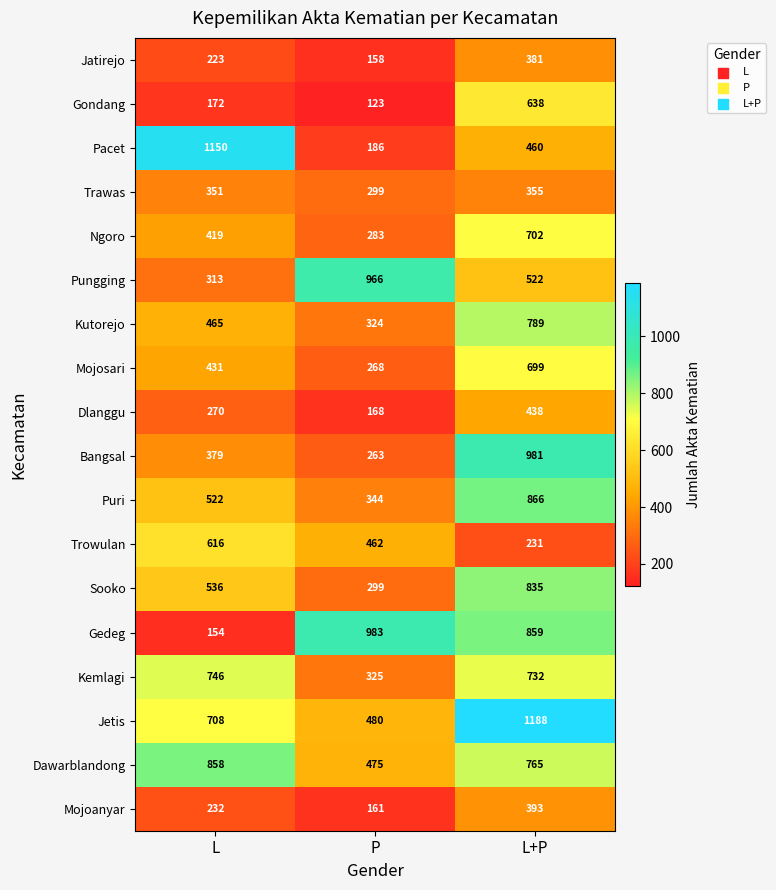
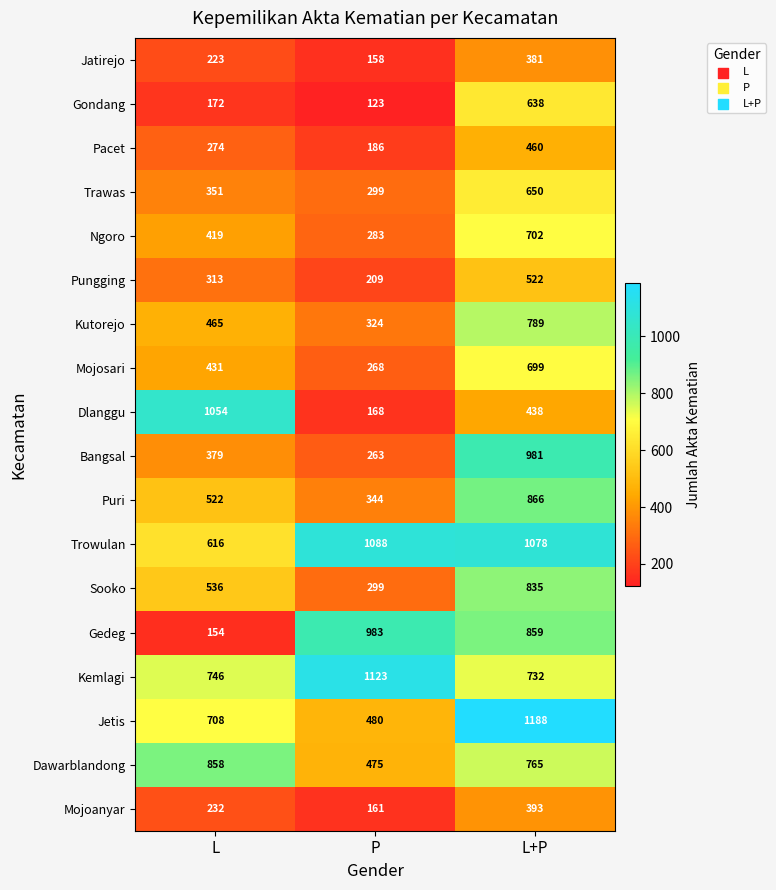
  {
    "Jatirejo": {
      "L": 223,
      "P": 158,
      "L+P": 381
    },
    "Gondang": {
      "L": 172,
      "P": 123,
      "L+P": 638
    },
    "Pacet": {
-     "L": 1150,
+     "L": 274,
      "P": 186,
      "L+P": 460
    },
    "Trawas": {
      "L": 351,
      "P": 299,
-     "L+P": 355
+     "L+P": 650
    },
    "Ngoro": {
      "L": 419,
      "P": 283,
      "L+P": 702
    },
    "Pungging": {
      "L": 313,
-     "P": 966,
+     "P": 209,
      "L+P": 522
    },
    "Kutorejo": {
      "L": 465,
      "P": 324,
      "L+P": 789
    },
    "Mojosari": {
      "L": 431,
      "P": 268,
      "L+P": 699
    },
    "Dlanggu": {
-     "L": 270,
+     "L": 1054,
      "P": 168,
      "L+P": 438
    },
    "Bangsal": {
      "L": 379,
      "P": 263,
      "L+P": 981
    },
    "Puri": {
      "L": 522,
      "P": 344,
      "L+P": 866
    },
    "Trowulan": {
      "L": 616,
-     "P": 462,
-     "L+P": 231
+     "P": 1088,
+     "L+P": 1078
    },
    "Sooko": {
      "L": 536,
      "P": 299,
      "L+P": 835
    },
    "Gedeg": {
      "L": 154,
      "P": 983,
      "L+P": 859
    },
    "Kemlagi": {
      "L": 746,
-     "P": 325,
+     "P": 1123,
      "L+P": 732
    },
    "Jetis": {
      "L": 708,
      "P": 480,
      "L+P": 1188
    },
    "Dawarblandong": {
      "L": 858,
      "P": 475,
      "L+P": 765
    },
    "Mojoanyar": {
      "L": 232,
      "P": 161,
      "L+P": 393
    }
  }
